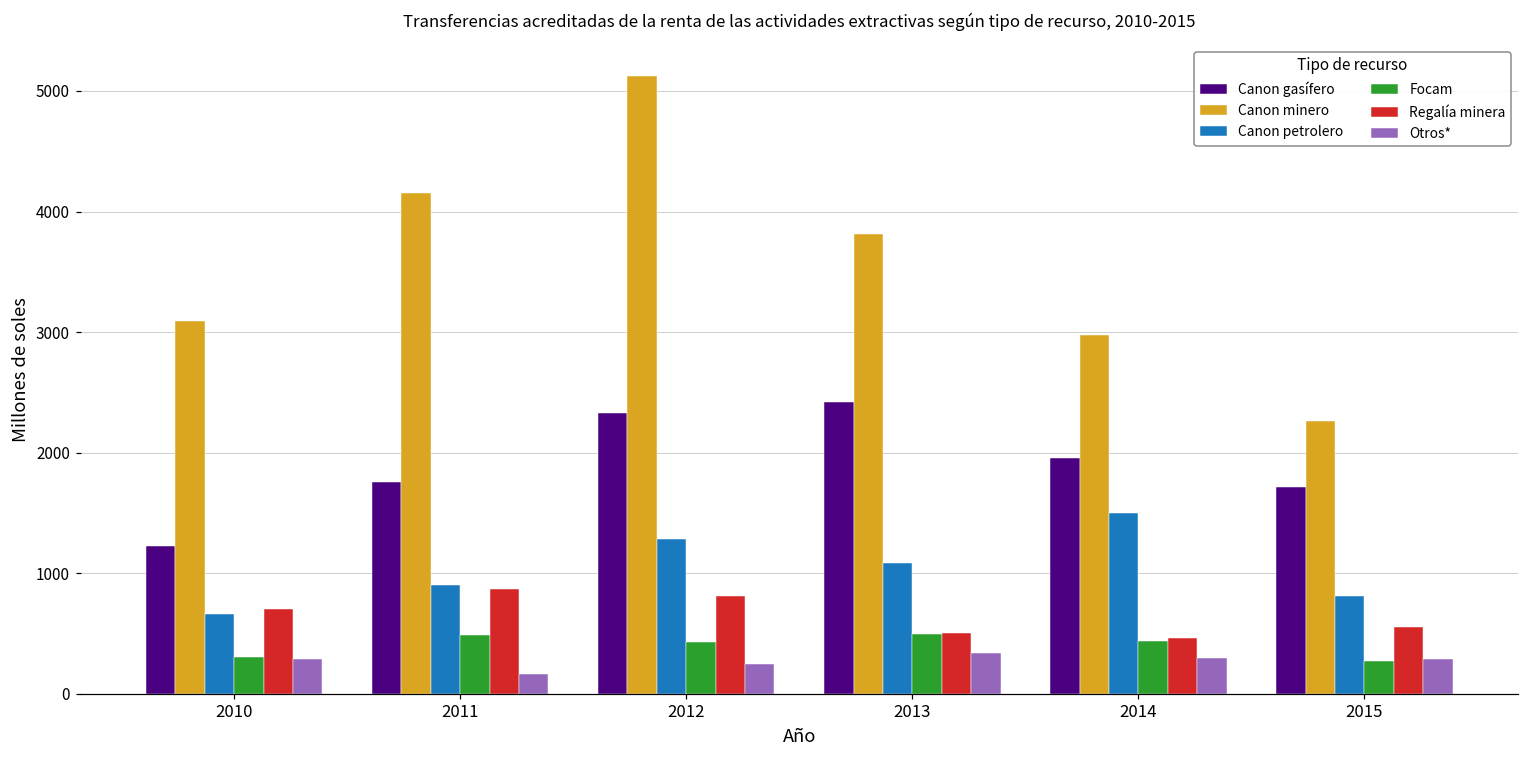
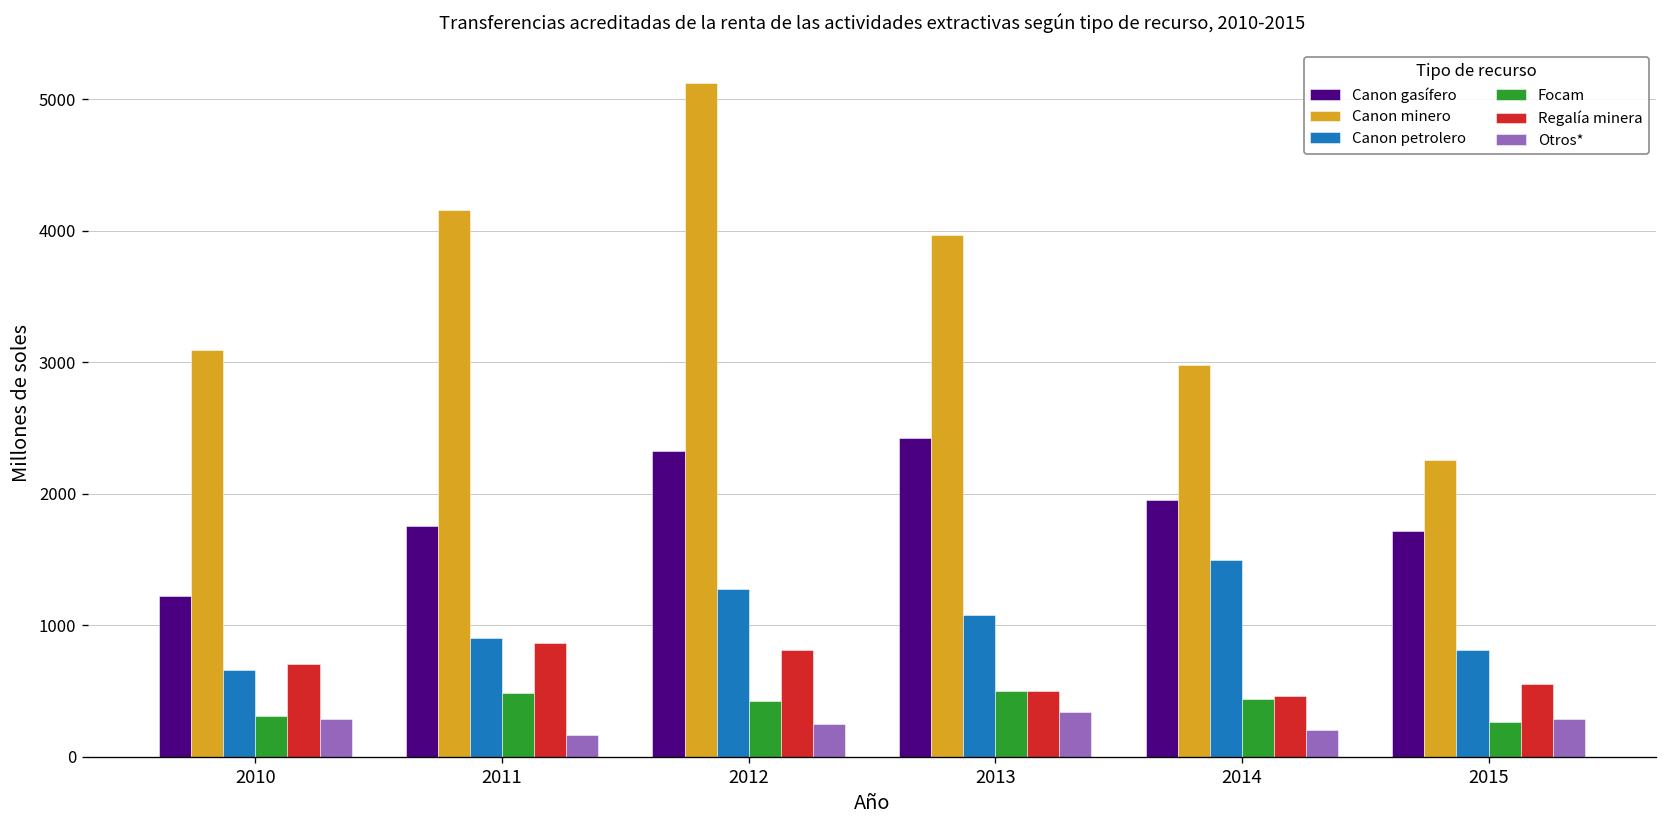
  {
    "Canon gasífero": {
      "2010": 1220,
      "2011": 1760,
      "2012": 2330,
      "2013": 2420,
      "2014": 1960,
      "2015": 1720
    },
    "Canon minero": {
      "2010": 3090,
      "2011": 4160,
      "2012": 5120,
-     "2013": 3820,
+     "2013": 3970,
      "2014": 2980,
      "2015": 2260
    },
    "Canon petrolero": {
      "2010": 660,
      "2011": 900,
      "2012": 1280,
      "2013": 1080,
      "2014": 1500,
      "2015": 810
    },
    "Focam": {
      "2010": 310,
      "2011": 490,
      "2012": 430,
      "2013": 500,
      "2014": 440,
      "2015": 270
    },
    "Regalía minera": {
      "2010": 710,
      "2011": 870,
      "2012": 810,
      "2013": 500,
      "2014": 460,
      "2015": 550
    },
    "Otros*": {
      "2010": 290,
      "2011": 160,
      "2012": 250,
      "2013": 340,
-     "2014": 300,
+     "2014": 210,
      "2015": 290
    }
  }
